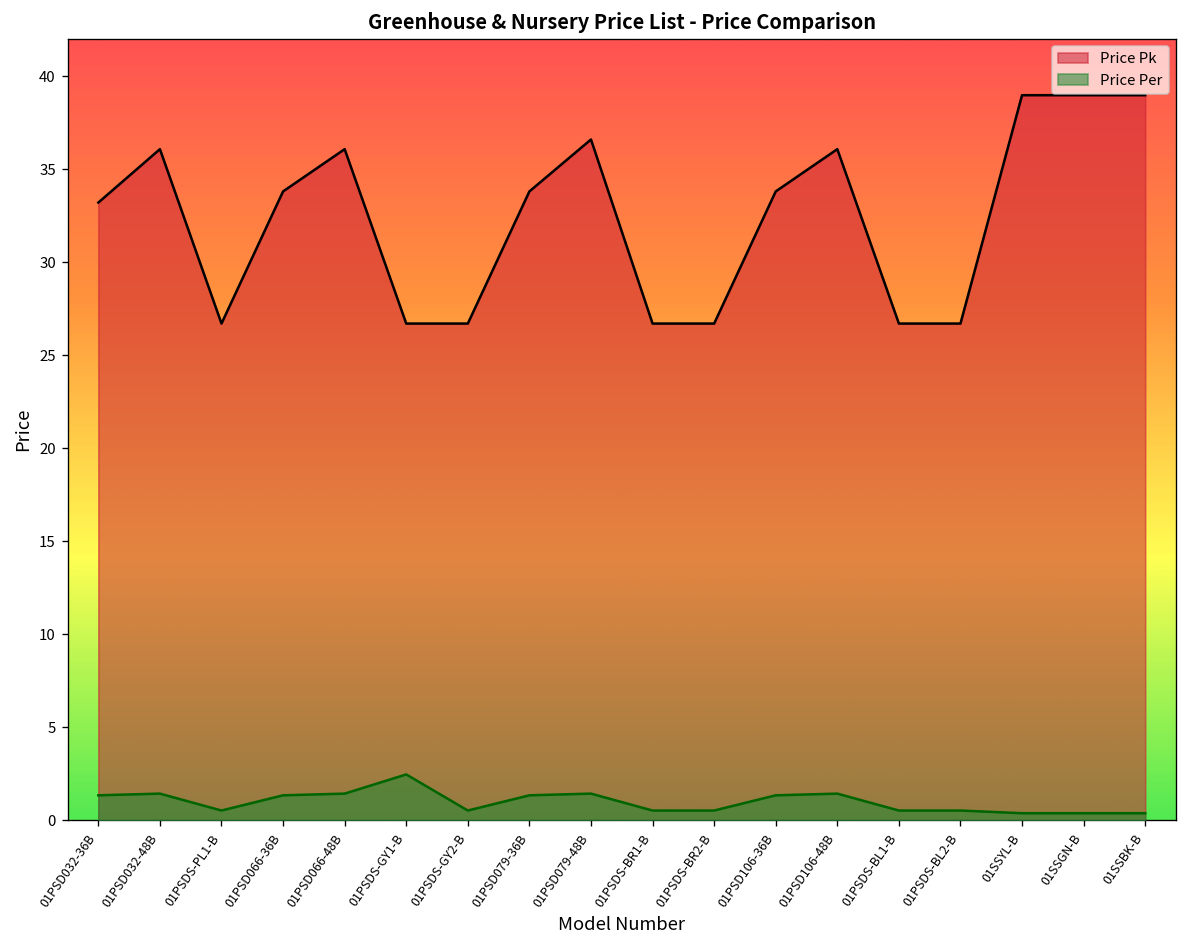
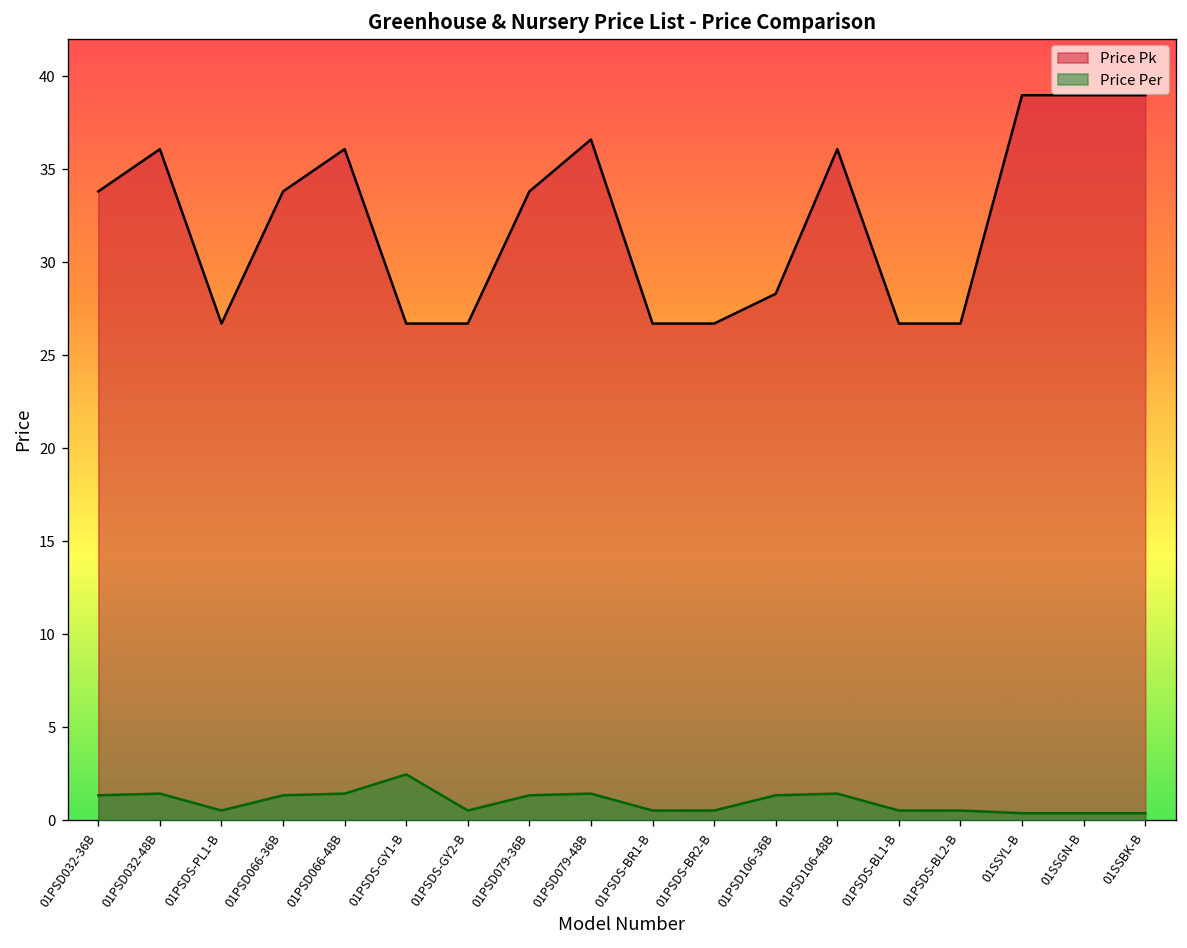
  {
    "Price Pk": {
-     "01PSD032-36B": 33.2,
+     "01PSD032-36B": 33.8,
      "01PSD032-48B": 36.1,
      "01PSDS-PL1-B": 26.7,
      "01PSD066-36B": 33.8,
      "01PSD066-48B": 36.1,
      "01PSDS-GY1-B": 26.7,
      "01PSDS-GY2-B": 26.7,
      "01PSD079-36B": 33.8,
      "01PSD079-48B": 36.6,
      "01PSDS-BR1-B": 26.7,
      "01PSDS-BR2-B": 26.7,
-     "01PSD106-36B": 33.8,
+     "01PSD106-36B": 28.3,
      "01PSD106-48B": 36.1,
      "01PSDS-BL1-B": 26.7,
      "01PSDS-BL2-B": 26.7,
      "01SSYL-B": 39.0
    },
    "Price Per": {
      "01PSD032-36B": 1.4,
      "01PSD032-48B": 1.4,
      "01PSDS-PL1-B": 0.5,
      "01PSD066-36B": 1.4,
      "01PSD066-48B": 1.4,
      "01PSDS-GY1-B": 2.5,
      "01PSDS-GY2-B": 0.5,
      "01PSD079-36B": 1.4,
      "01PSD079-48B": 1.4,
      "01PSDS-BR1-B": 0.5,
      "01PSDS-BR2-B": 0.5,
      "01PSD106-36B": 1.4,
      "01PSD106-48B": 1.4,
      "01PSDS-BL1-B": 0.5,
      "01PSDS-BL2-B": 0.5,
      "01SSYL-B": 0.4,
      "01SSGN-B": 0.4,
      "01SSBK-B": 0.4
    }
  }
